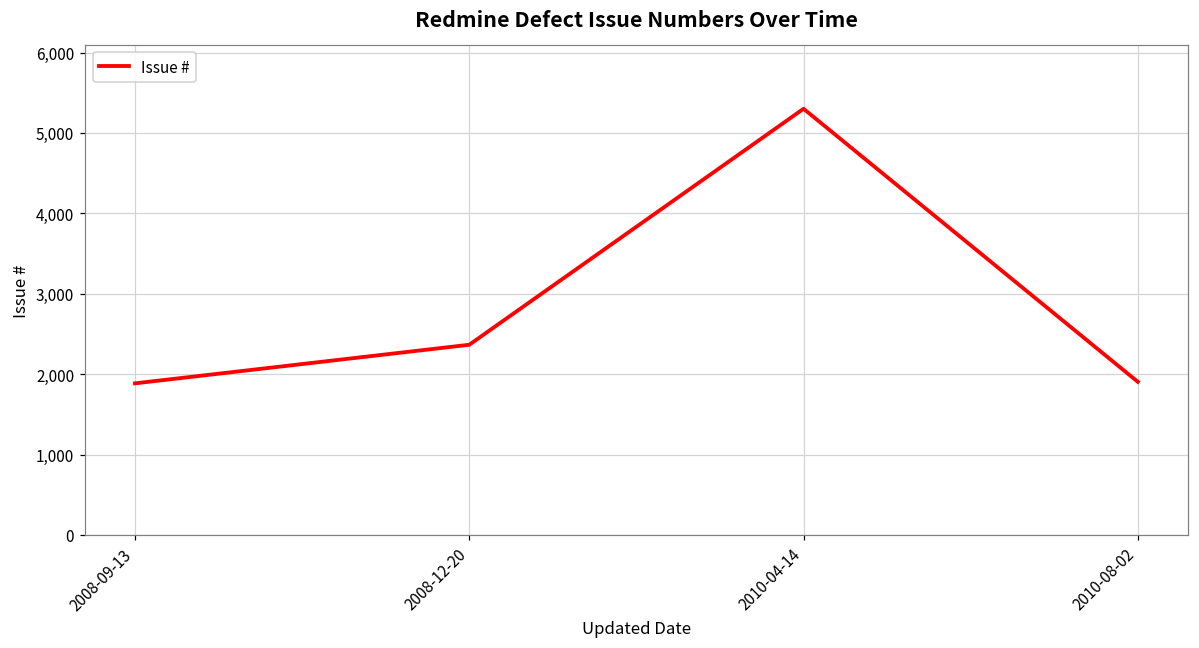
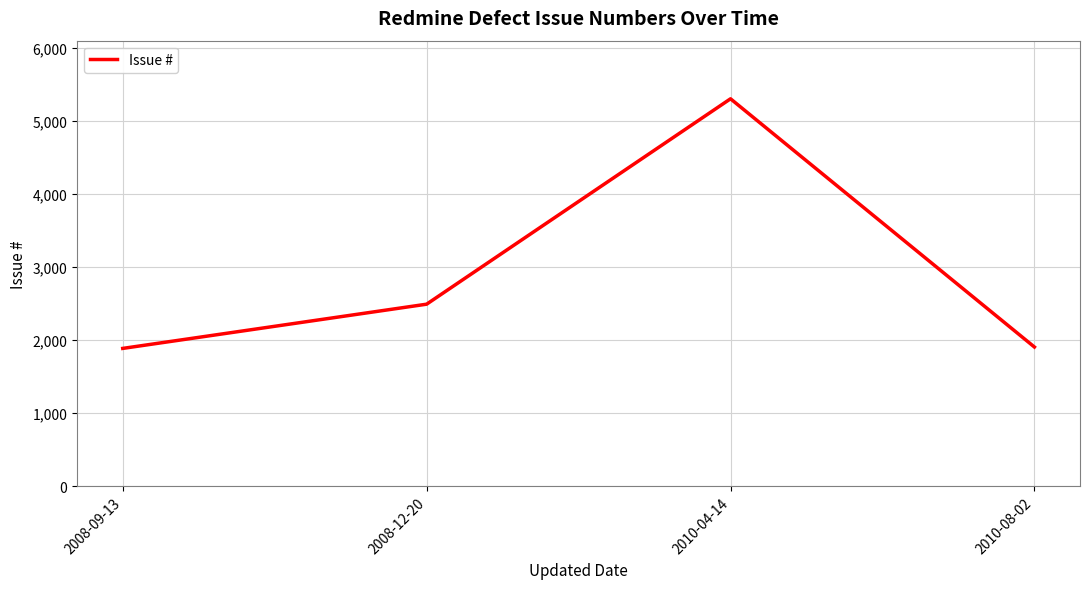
  {
    "2008-09-13": "1,900",
-   "2008-12-20": "2,400",
+   "2008-12-20": "2,500",
    "2010-04-14": "5,300",
    "2010-08-02": "1,900"
  }
